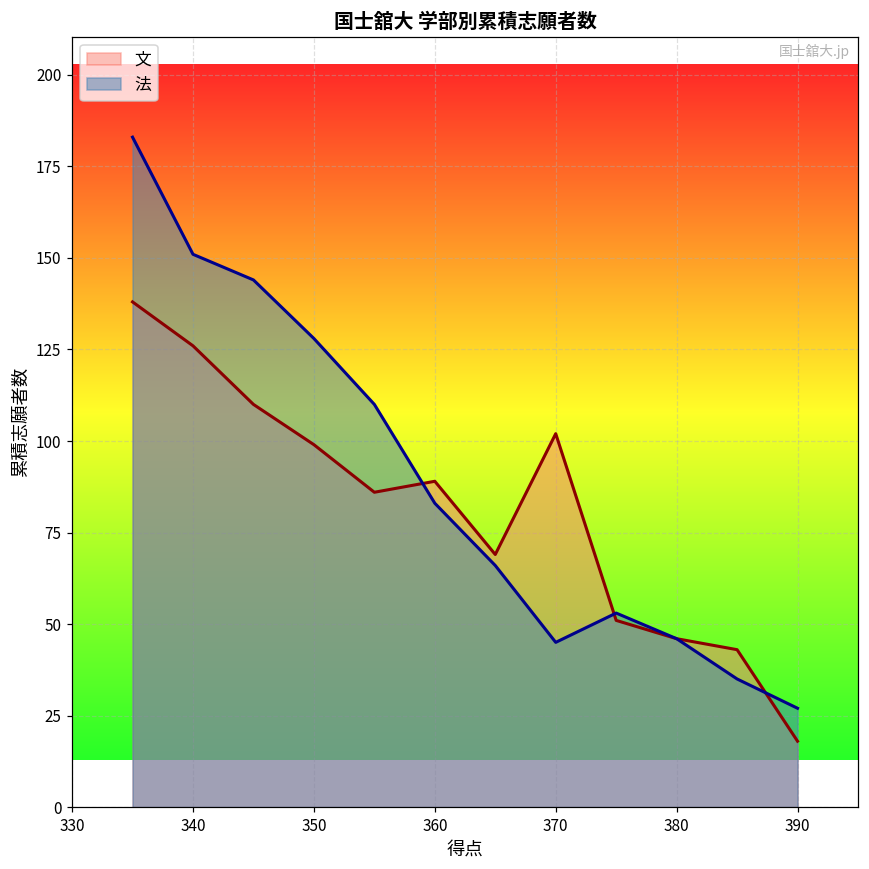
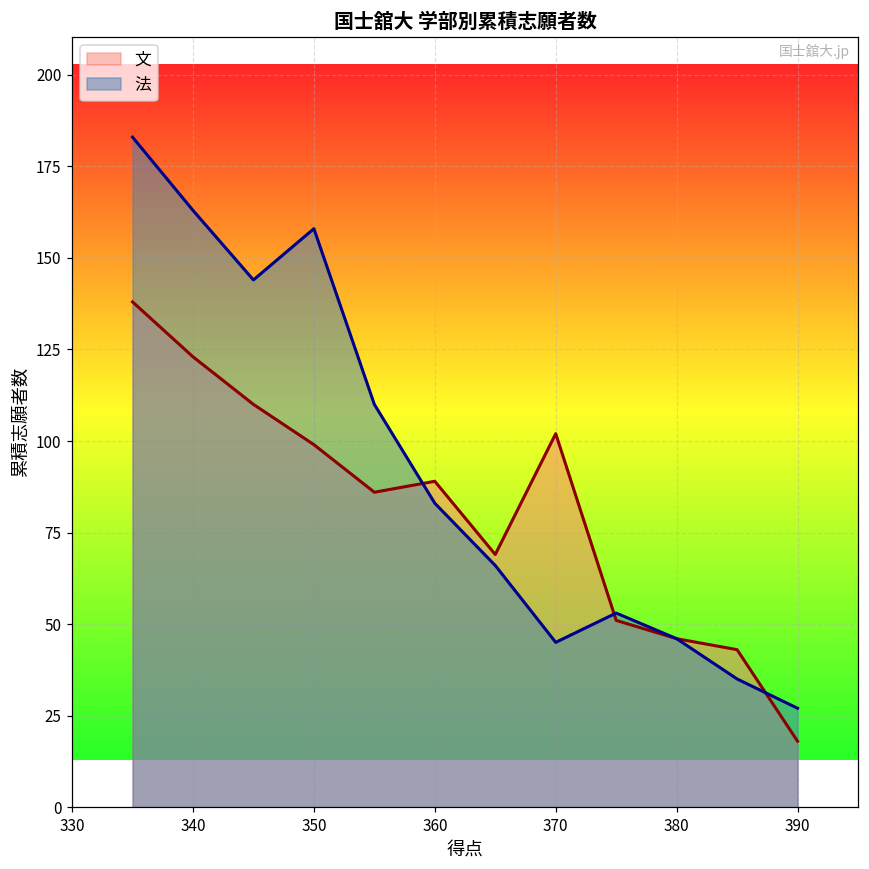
  {
    "文": {
-     "340": 126,
+     "340": 123,
      "350": 99,
      "360": 89,
      "370": 102,
      "390": 18
    },
    "法": {
-     "340": 151,
-     "350": 128,
+     "340": 163,
+     "350": 158,
      "360": 83,
      "370": 45,
      "390": 27
    }
  }
